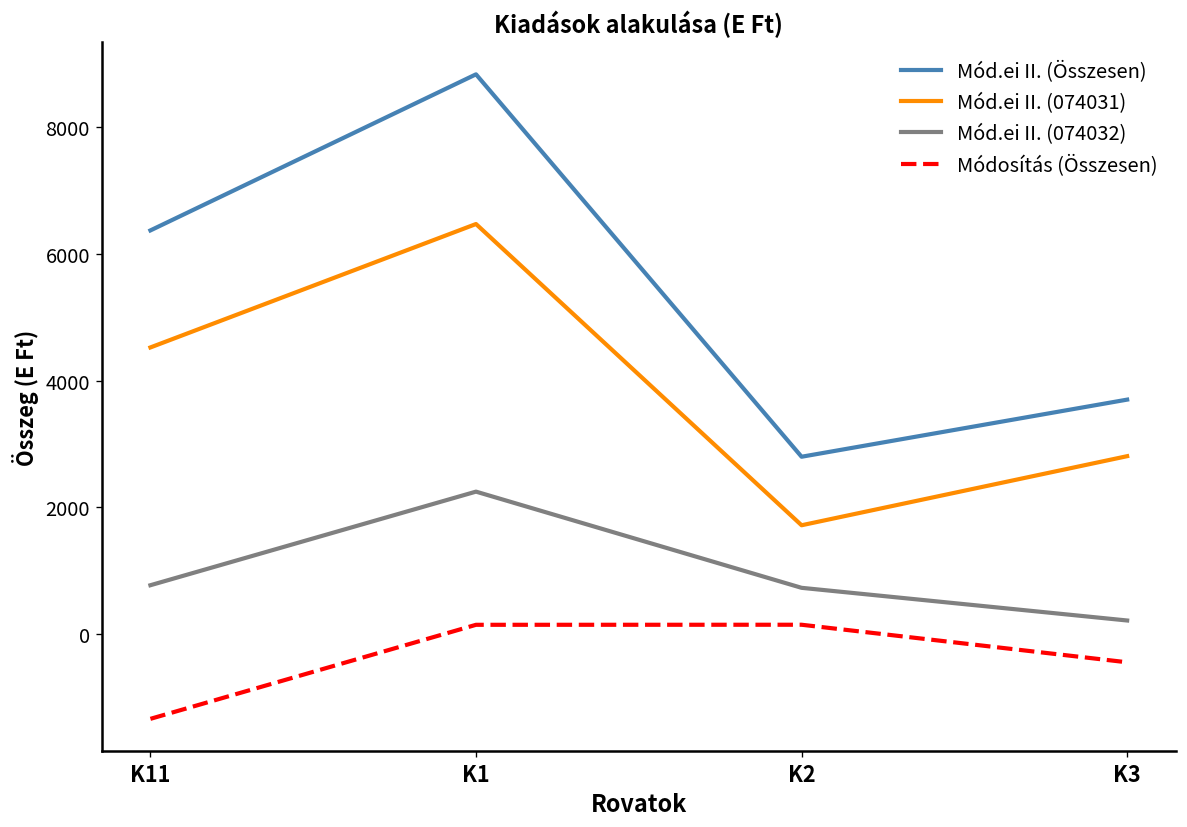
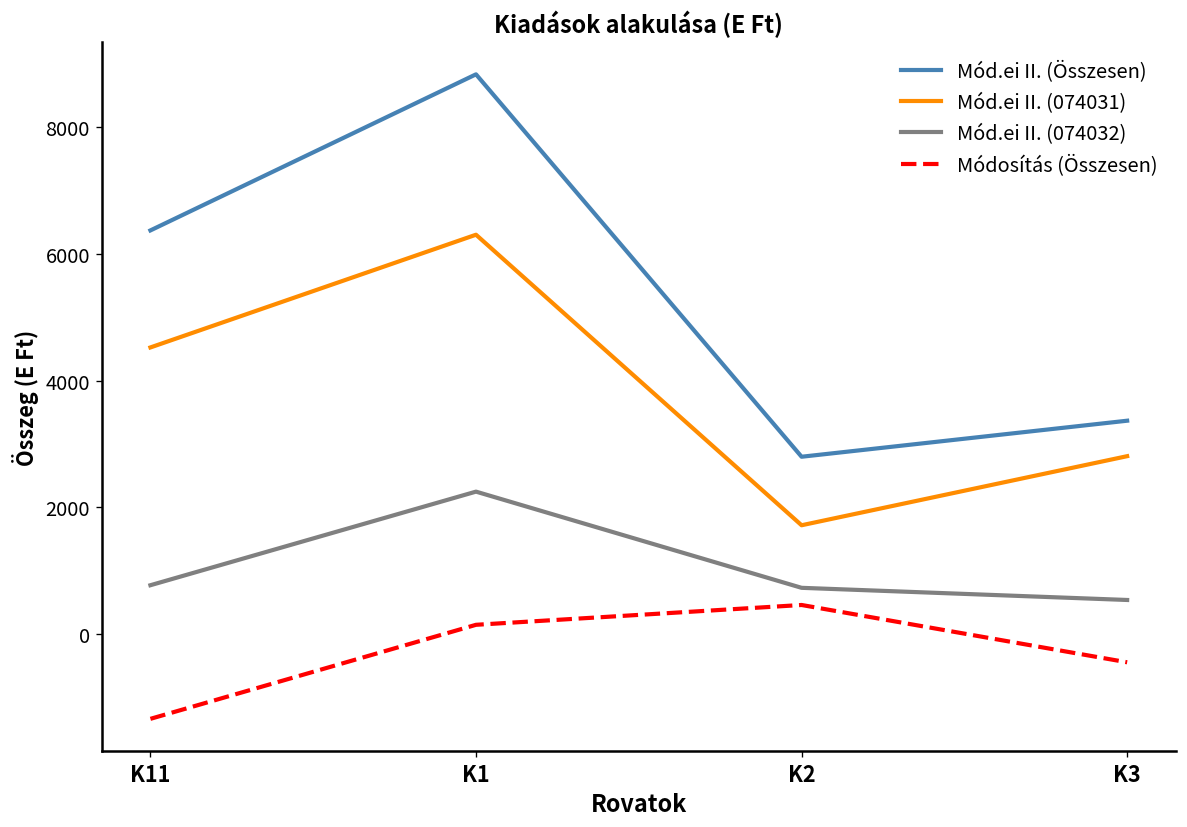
  {
    "Mód.ei II. (Összesen)": {
      "K11": 6400,
      "K1": 8800,
      "K2": 2800,
-     "K3": 3700
+     "K3": 3400
    },
    "Mód.ei II. (074031)": {
      "K11": 4500,
-     "K1": 6500,
+     "K1": 6300,
      "K2": 1700,
      "K3": 2800
    },
    "Mód.ei II. (074032)": {
      "K11": 800,
      "K1": 2200,
      "K2": 700,
-     "K3": 200
+     "K3": 500
    },
    "Módosítás (Összesen)": {
      "K11": -1300,
      "K1": 100,
-     "K2": 100,
+     "K2": 500,
      "K3": -400
    }
  }
